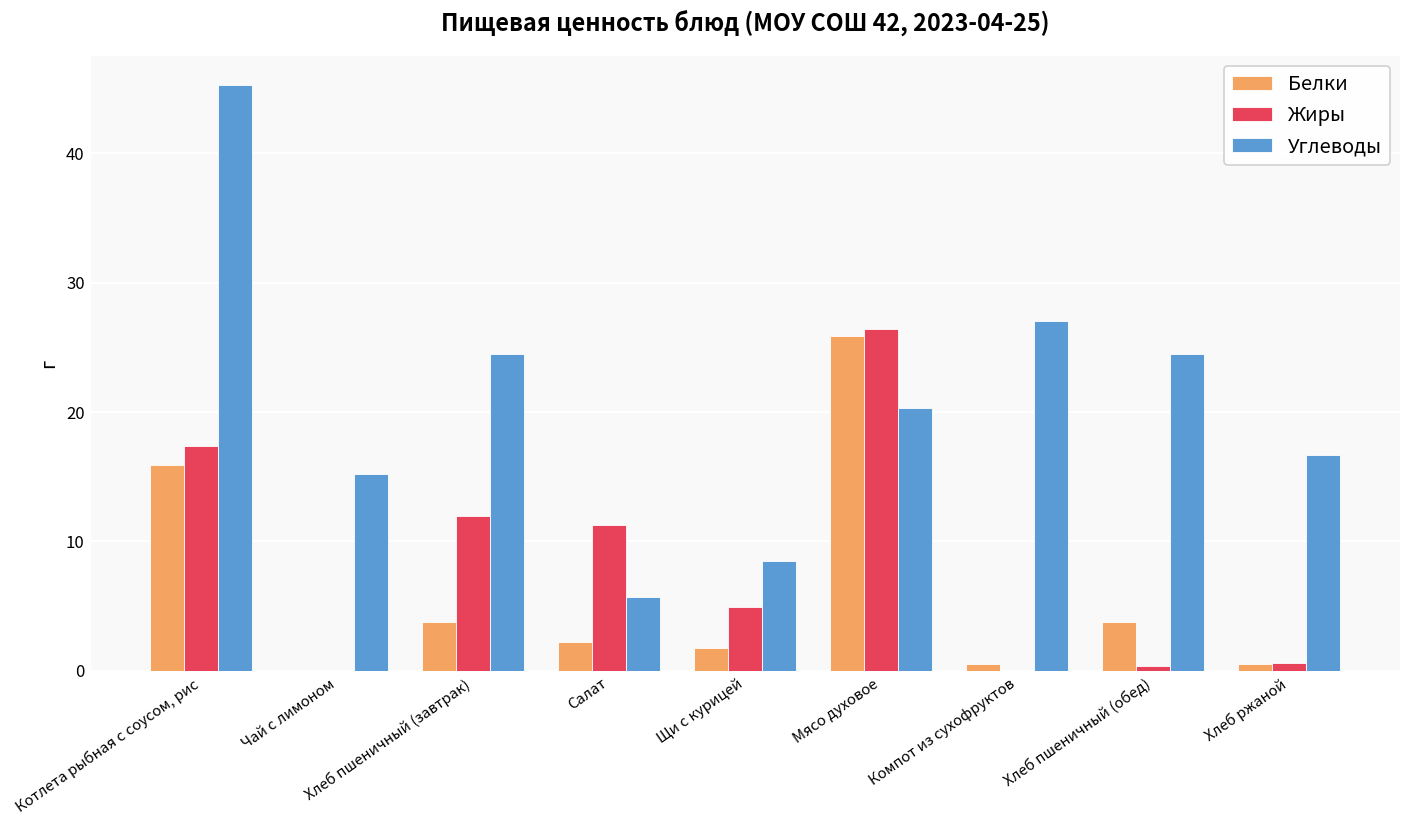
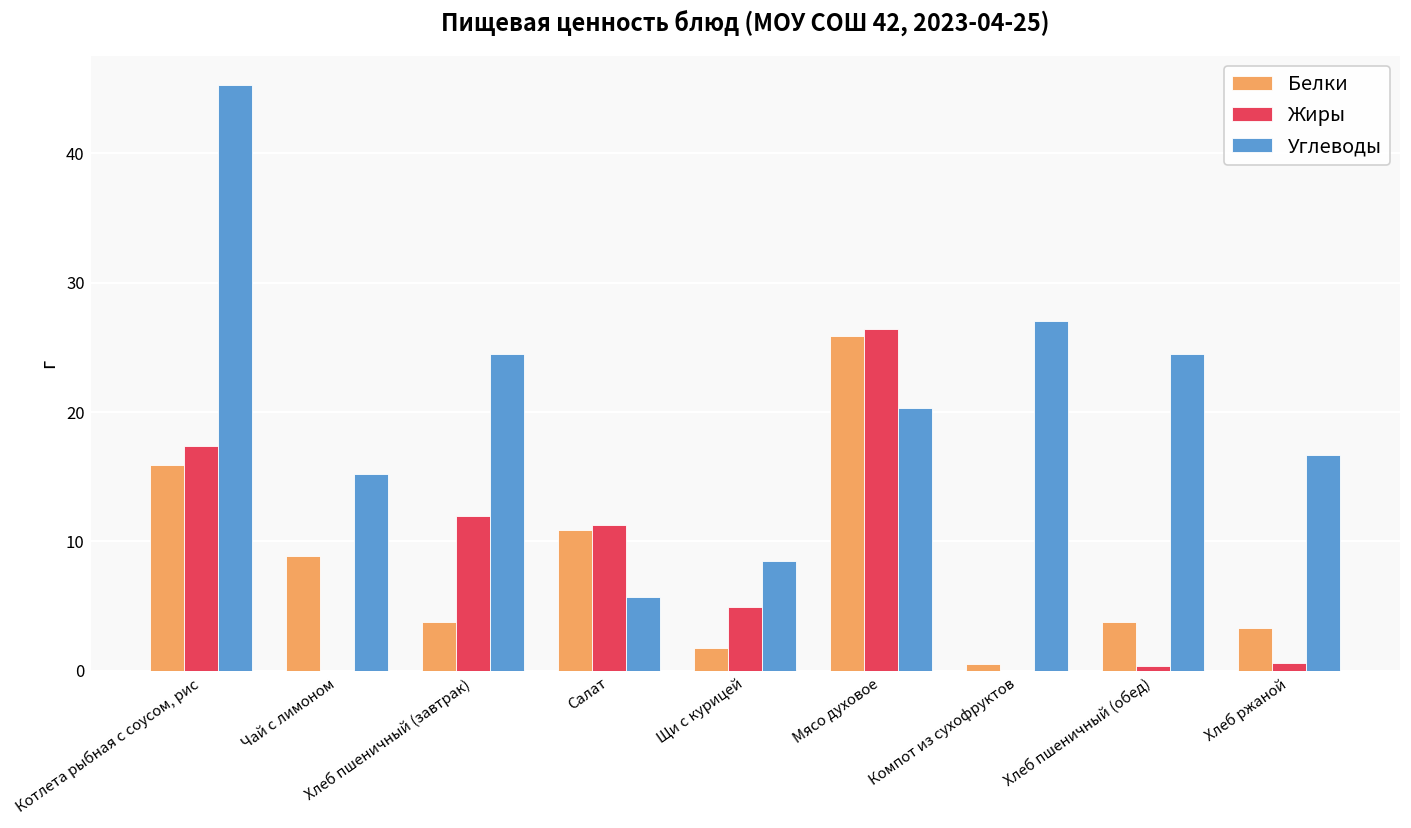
  {
    "Белки": {
      "Котлета рыбная с соусом, рис": 15.9,
-     "Чай с лимоном": 0.0,
+     "Чай с лимоном": 8.9,
      "Хлеб пшеничный (завтрак)": 3.8,
-     "Салат": 2.2,
+     "Салат": 10.9,
      "Щи с курицей": 1.8,
      "Мясо духовое": 25.9,
      "Компот из сухофруктов": 0.5,
      "Хлеб пшеничный (обед)": 3.8,
-     "Хлеб ржаной": 0.5
+     "Хлеб ржаной": 3.3
    },
    "Жиры": {
      "Котлета рыбная с соусом, рис": 17.4,
      "Чай с лимоном": 0.0,
      "Хлеб пшеничный (завтрак)": 12.0,
      "Салат": 11.3,
      "Щи с курицей": 5.0,
      "Мясо духовое": 26.4,
      "Компот из сухофруктов": 0.0,
      "Хлеб пшеничный (обед)": 0.4,
      "Хлеб ржаной": 0.6
    },
    "Углеводы": {
      "Котлета рыбная с соусом, рис": 45.2,
      "Чай с лимоном": 15.2,
      "Хлеб пшеничный (завтрак)": 24.5,
      "Салат": 5.7,
      "Щи с курицей": 8.5,
      "Мясо духовое": 20.3,
      "Компот из сухофруктов": 27.0,
      "Хлеб пшеничный (обед)": 24.5,
      "Хлеб ржаной": 16.7
    }
  }
